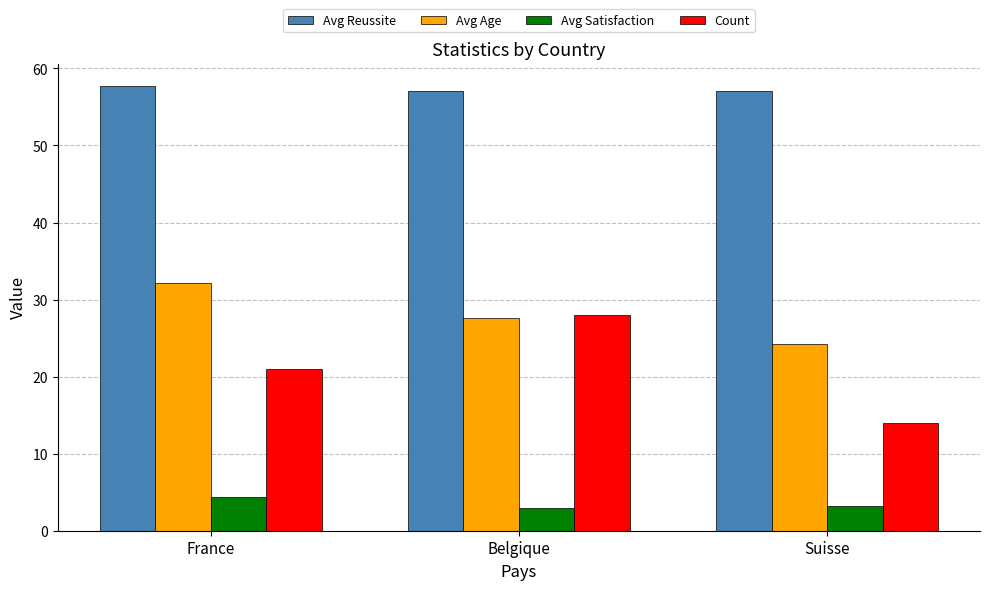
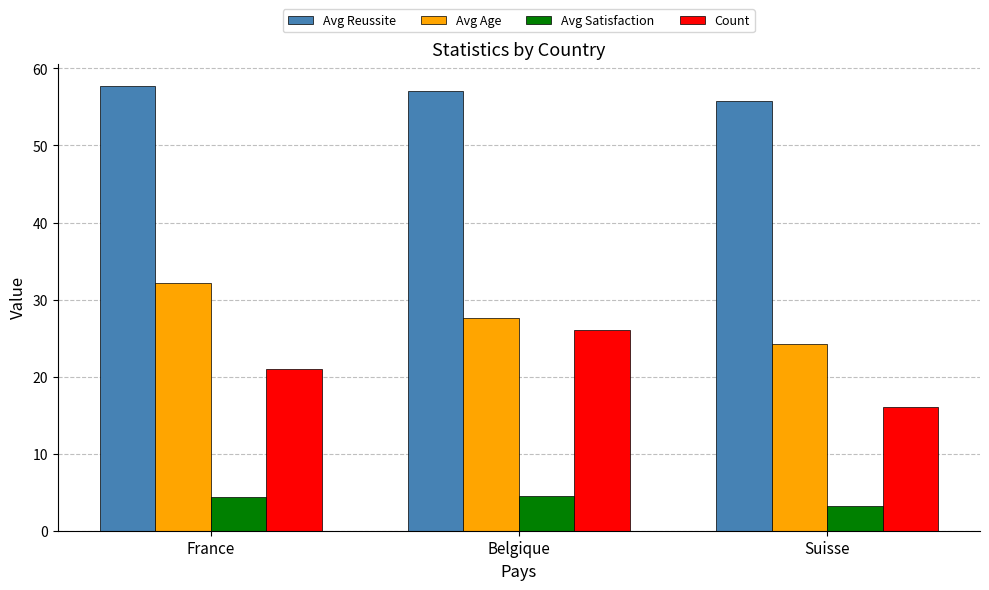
  {
    "Avg Reussite": {
      "France": 58,
      "Belgique": 57,
-     "Suisse": 57
+     "Suisse": 56
    },
    "Avg Age": {
      "France": 32,
      "Belgique": 28,
      "Suisse": 24
    },
    "Avg Satisfaction": {
      "France": 4,
-     "Belgique": 3,
+     "Belgique": 4,
      "Suisse": 3
    },
    "Count": {
      "France": 21,
-     "Belgique": 28,
-     "Suisse": 14
+     "Belgique": 26,
+     "Suisse": 16
    }
  }
